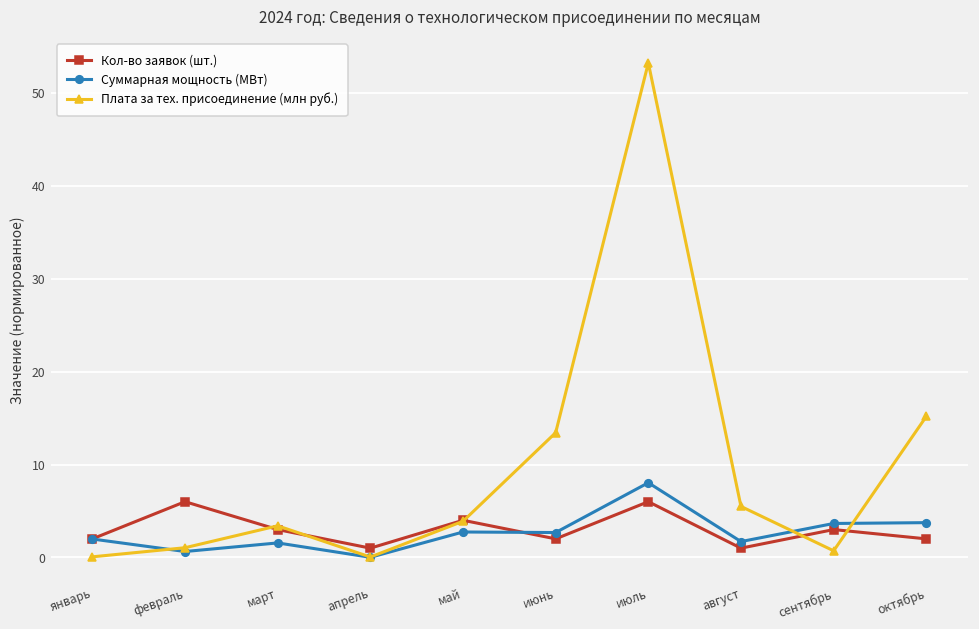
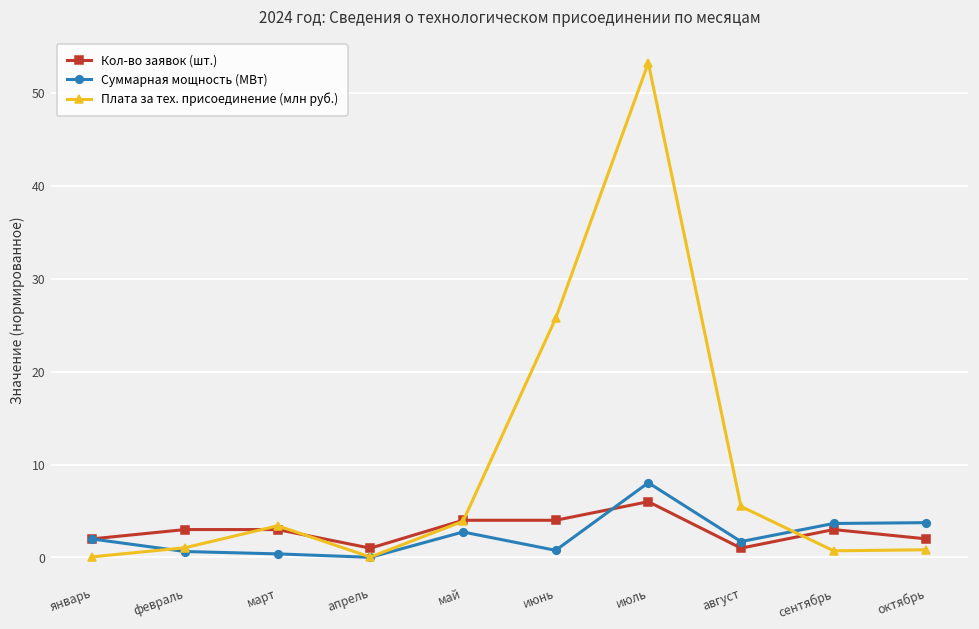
  {
    "Кол-во заявок (шт.)": {
-     "февраль": 6,
+     "февраль": 3,
      "март": 3,
      "апрель": 1,
-     "июнь": 2,
+     "июнь": 4,
      "июль": 6,
      "август": 1,
      "сентябрь": 3,
      "октябрь": 2
    },
    "Суммарная мощность (МВт)": {
      "февраль": 1,
-     "март": 2,
+     "март": 0,
      "май": 3,
-     "июнь": 3,
+     "июнь": 1,
      "июль": 8,
      "август": 2,
      "сентябрь": 4,
      "октябрь": 4
    },
    "Плата за тех. присоединение (млн руб.)": {
      "январь": 0,
      "февраль": 1,
      "март": 3,
-     "июнь": 13,
+     "июнь": 26,
      "июль": 53,
      "август": 5,
      "сентябрь": 1,
-     "октябрь": 15
+     "октябрь": 1
    }
  }
